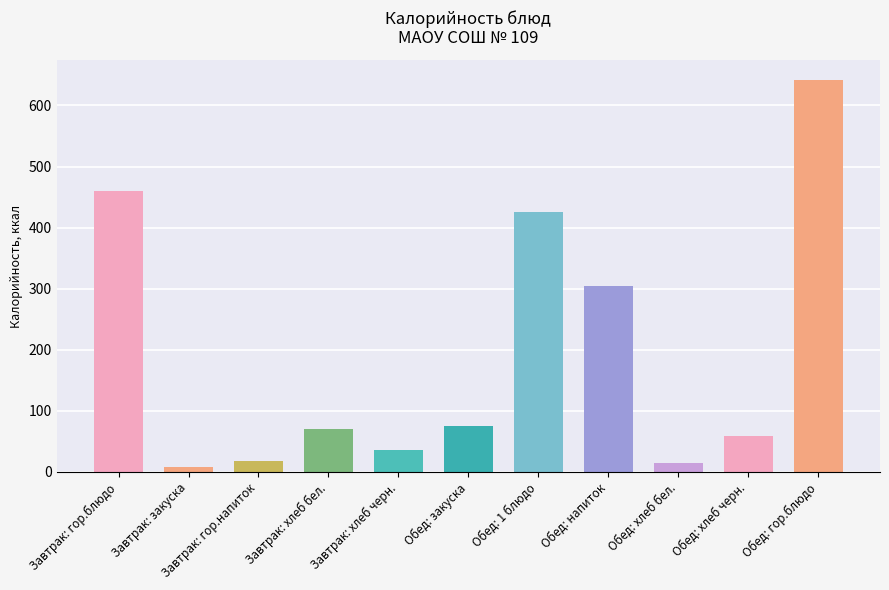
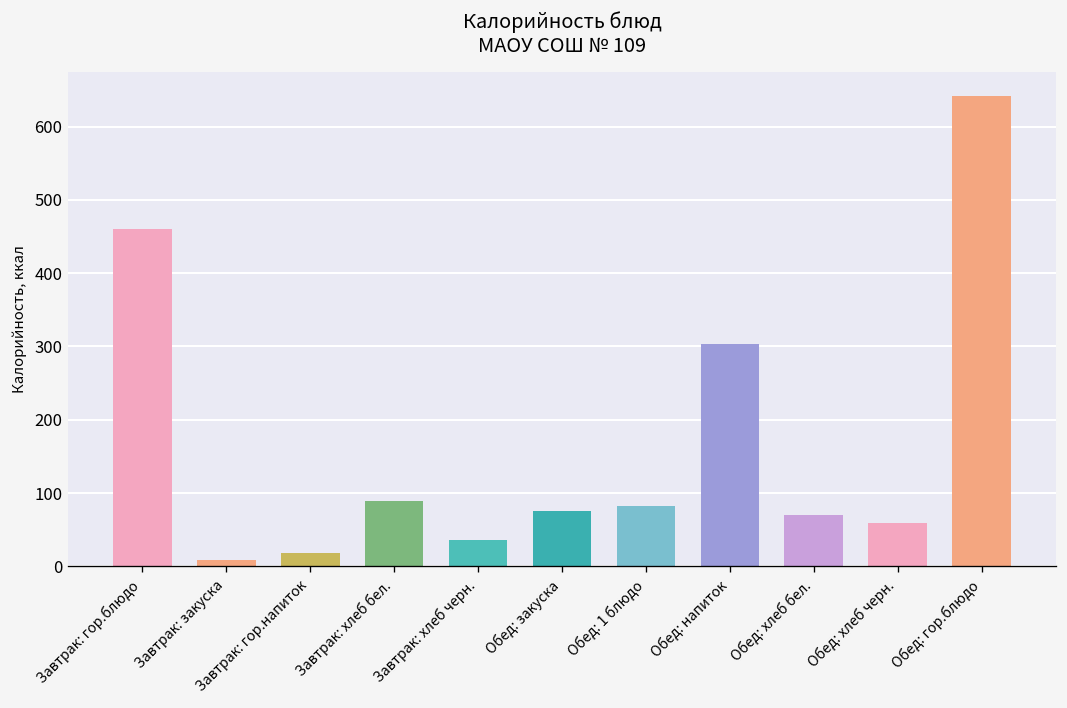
  {
    "Завтрак: гор.блюдо": 460,
    "Завтрак: закуска": 10,
    "Завтрак: гор.напиток": 20,
-   "Завтрак: хлеб бел.": 70,
+   "Завтрак: хлеб бел.": 90,
    "Завтрак: хлеб черн.": 40,
    "Обед: закуска": 80,
-   "Обед: 1 блюдо": 430,
+   "Обед: 1 блюдо": 80,
    "Обед: напиток": 300,
-   "Обед: хлеб бел.": 10,
+   "Обед: хлеб бел.": 70,
    "Обед: хлеб черн.": 60,
    "Обед: гор.блюдо": 640
  }
